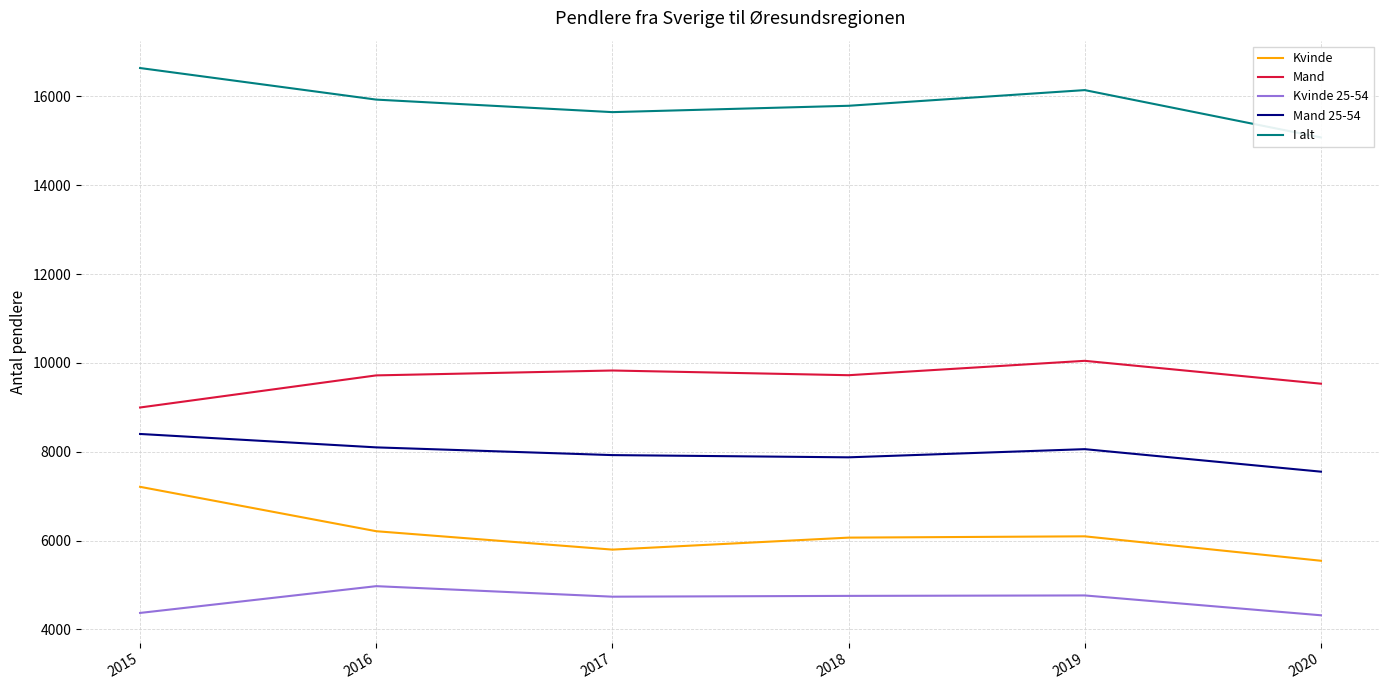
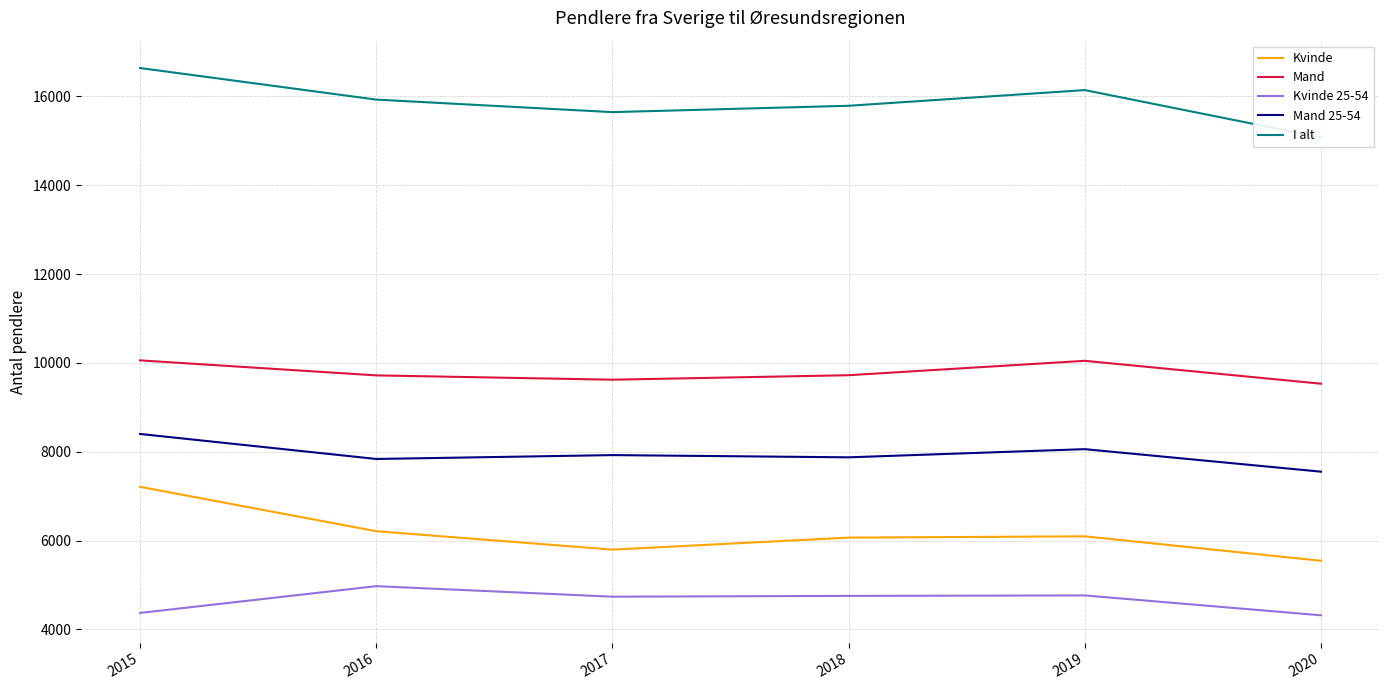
  {
    "Kvinde": {
      "2015": 7200,
      "2016": 6200,
      "2017": 5800,
      "2018": 6100,
      "2019": 6100,
      "2020": 5500
    },
    "Mand": {
-     "2015": 9000,
+     "2015": 10100,
      "2016": 9700,
-     "2017": 9800,
+     "2017": 9600,
      "2018": 9700,
      "2019": 10000,
      "2020": 9500
    },
    "Kvinde 25-54": {
      "2015": 4400,
      "2016": 5000,
      "2017": 4700,
      "2018": 4800,
      "2019": 4800,
      "2020": 4300
    },
    "Mand 25-54": {
      "2015": 8400,
-     "2016": 8100,
+     "2016": 7800,
      "2017": 7900,
      "2018": 7900,
      "2019": 8100,
      "2020": 7600
    },
    "I alt": {
      "2015": 16600,
      "2016": 15900,
      "2017": 15600,
      "2018": 15800,
      "2019": 16100
    }
  }
